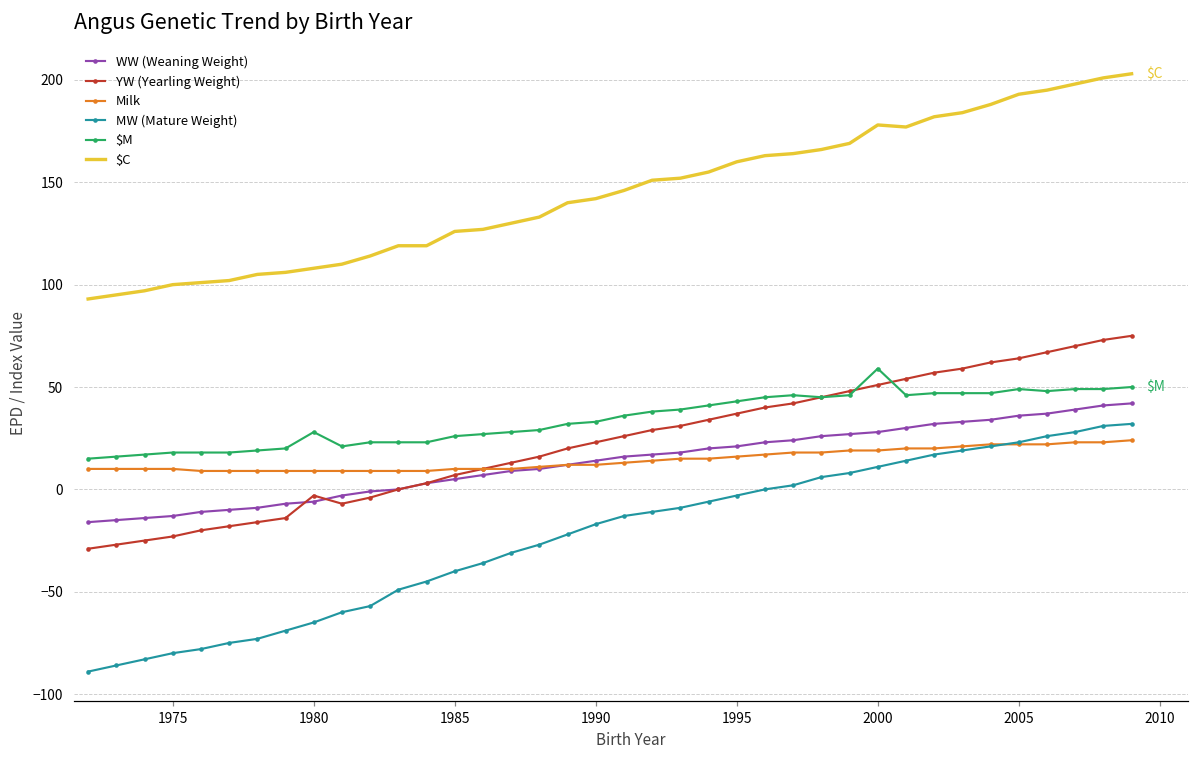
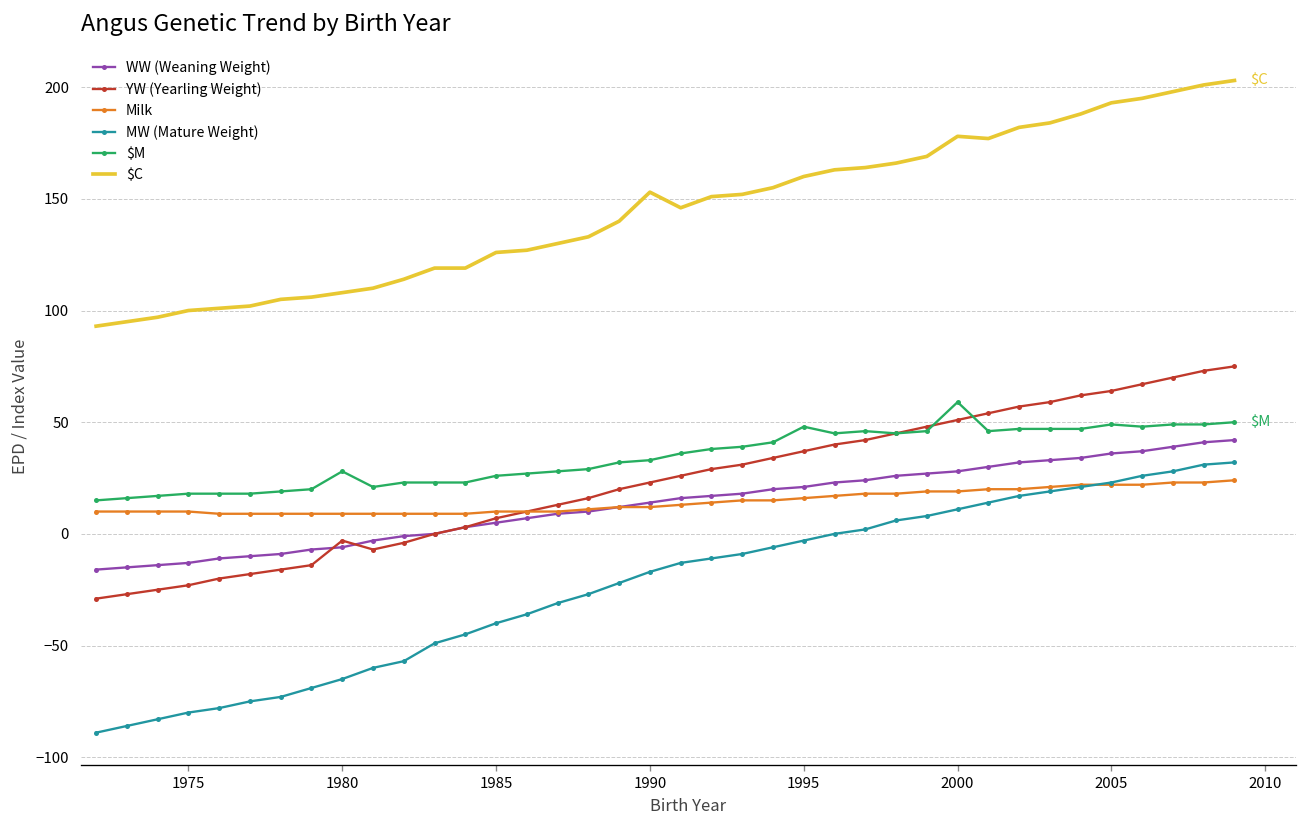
  {
    "WW (Weaning Weight)": {
      "1975": -13,
      "1980": -6,
      "1985": 5,
      "1990": 14,
      "1995": 21,
      "2000": 28,
      "2005": 36
    },
    "YW (Yearling Weight)": {
      "1975": -23,
      "1980": -3,
      "1985": 7,
      "1990": 23,
      "1995": 37,
      "2000": 51,
      "2005": 64
    },
    "Milk": {
      "1975": 10,
      "1980": 9,
      "1985": 10,
      "1990": 12,
      "1995": 16,
      "2000": 19
    },
    "MW (Mature Weight)": {
      "1975": -80,
      "1980": -65,
      "1985": -40,
      "1990": -17,
      "1995": -3,
      "2000": 11
    },
    "$M": {
      "1975": 18,
      "1980": 28,
      "1985": 26,
      "1990": 33,
-     "1995": 43,
+     "1995": 48,
      "2000": 59,
      "2005": 49
    },
    "$C": {
      "1975": 100,
      "1980": 108,
      "1985": 126,
-     "1990": 142,
+     "1990": 153,
      "1995": 160,
      "2000": 178,
      "2005": 193
    }
  }
